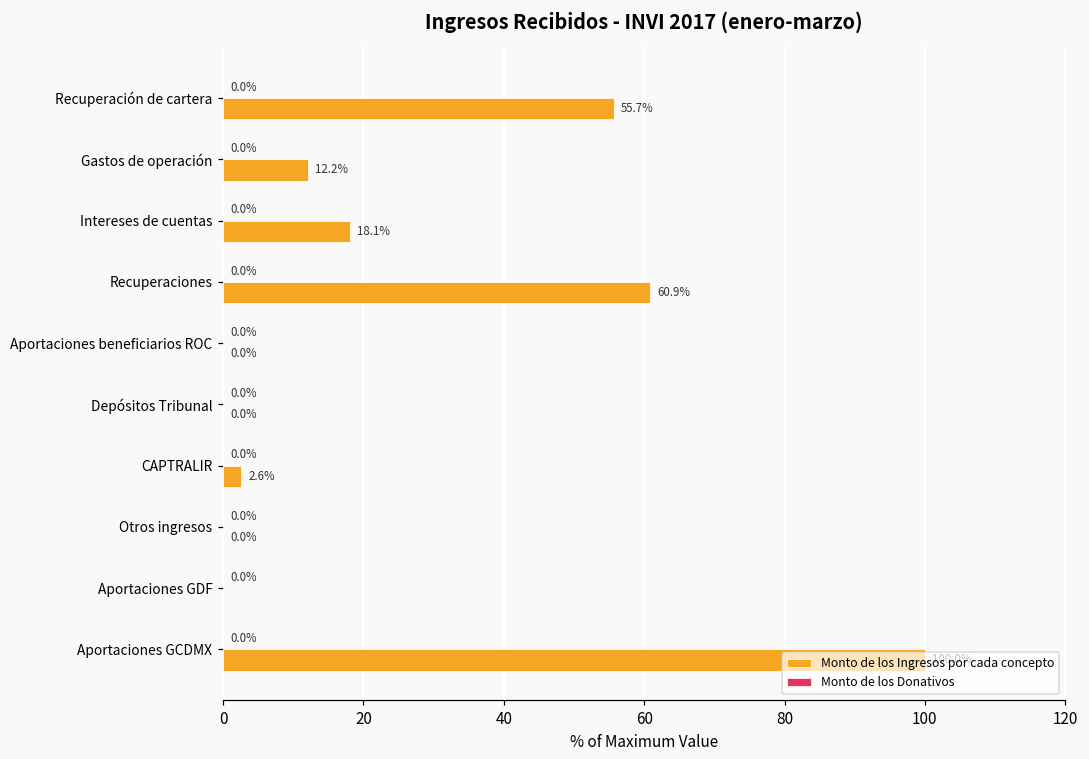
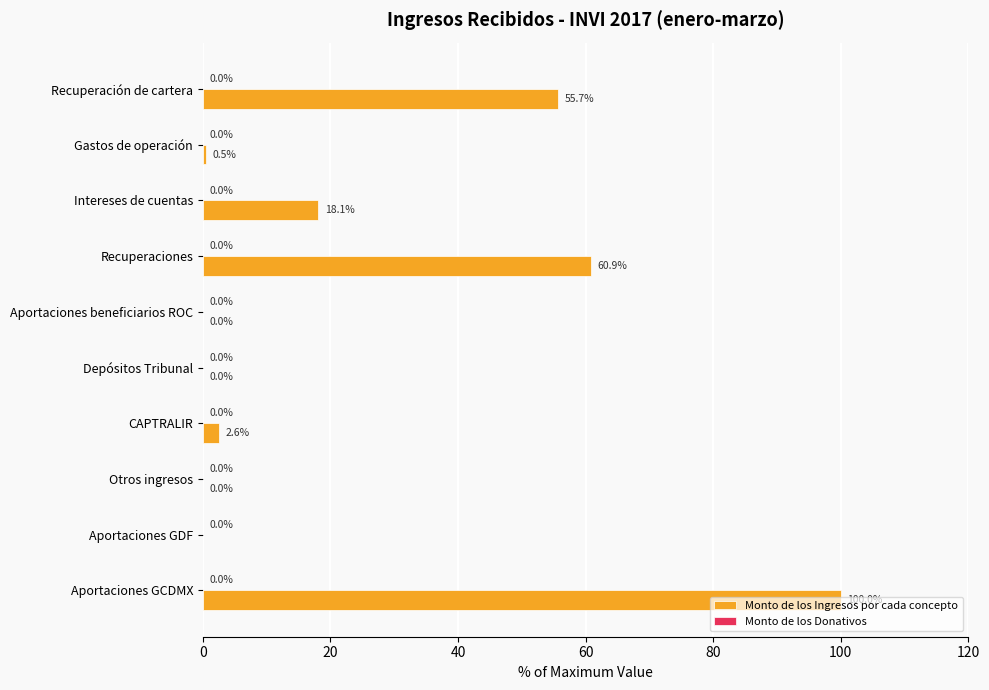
  {
    "Monto de los Ingresos por cada concepto": {
      "Recuperación de cartera": "55.7%",
-     "Gastos de operación": "12.2%",
+     "Gastos de operación": "0.5%",
      "Intereses de cuentas": "18.1%",
      "Recuperaciones": "60.9%",
      "Aportaciones beneficiarios ROC": "0.0%",
      "Depósitos Tribunal": "0.0%",
      "CAPTRALIR": "2.6%",
      "Otros ingresos": "0.0%"
    },
    "Monto de los Donativos": {
      "Recuperación de cartera": "0.0%",
      "Gastos de operación": "0.0%",
      "Intereses de cuentas": "0.0%",
      "Recuperaciones": "0.0%",
      "Aportaciones beneficiarios ROC": "0.0%",
      "Depósitos Tribunal": "0.0%",
      "CAPTRALIR": "0.0%",
      "Otros ingresos": "0.0%",
      "Aportaciones GDF": "0.0%",
      "Aportaciones GCDMX": "0.0%"
    }
  }
